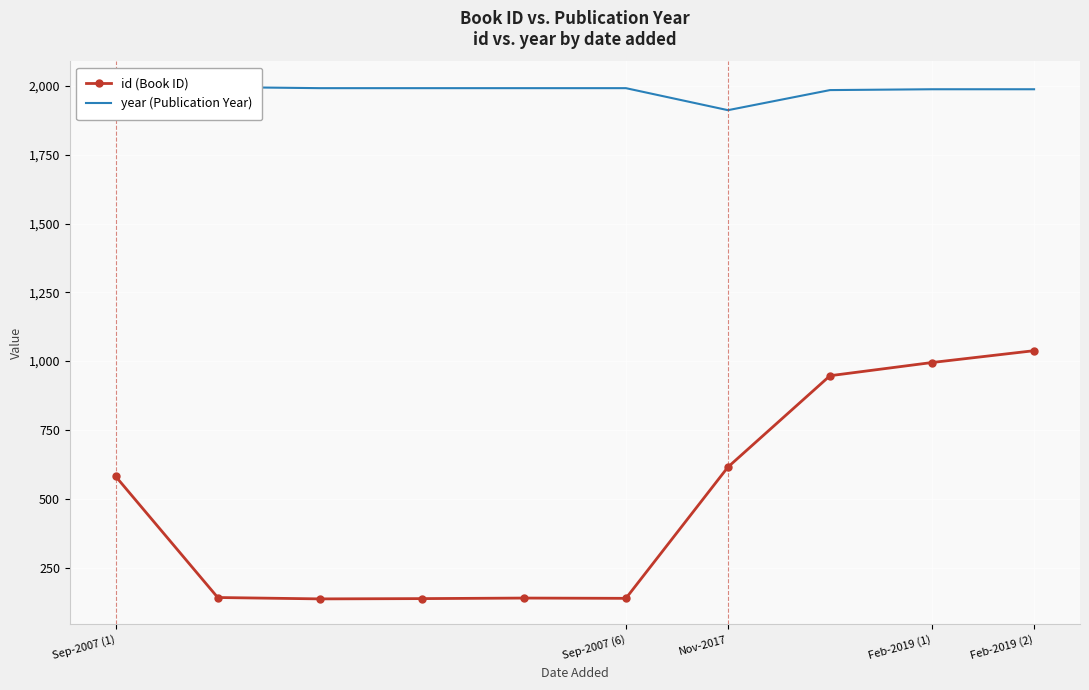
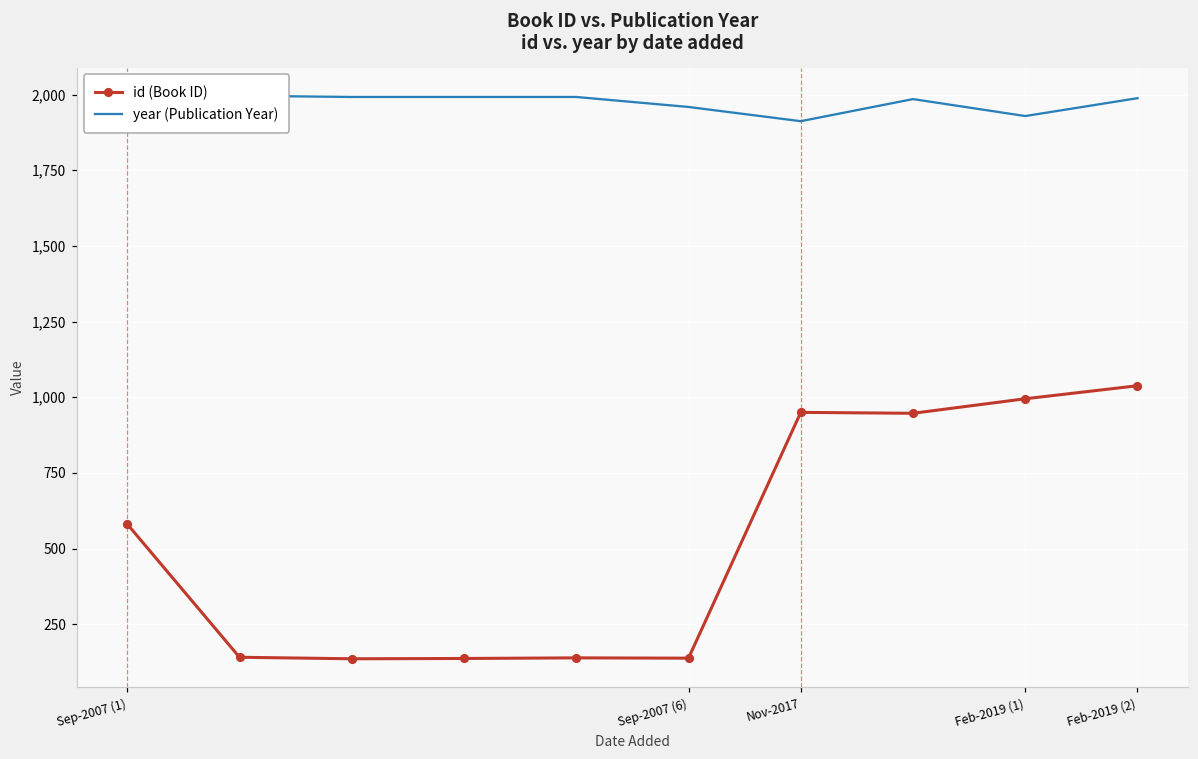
  {
    "id (Book ID)": {
      "Sep-2007 (1)": "580",
      "Sep-2007 (6)": "140",
-     "Nov-2017": "620",
+     "Nov-2017": "950",
      "Feb-2019 (1)": "1,000",
      "Feb-2019 (2)": "1,040"
    },
    "year (Publication Year)": {
-     "Sep-2007 (6)": "1,990",
+     "Sep-2007 (6)": "1,960",
      "Nov-2017": "1,910",
-     "Feb-2019 (1)": "1,990",
+     "Feb-2019 (1)": "1,930",
      "Feb-2019 (2)": "1,990"
    }
  }
